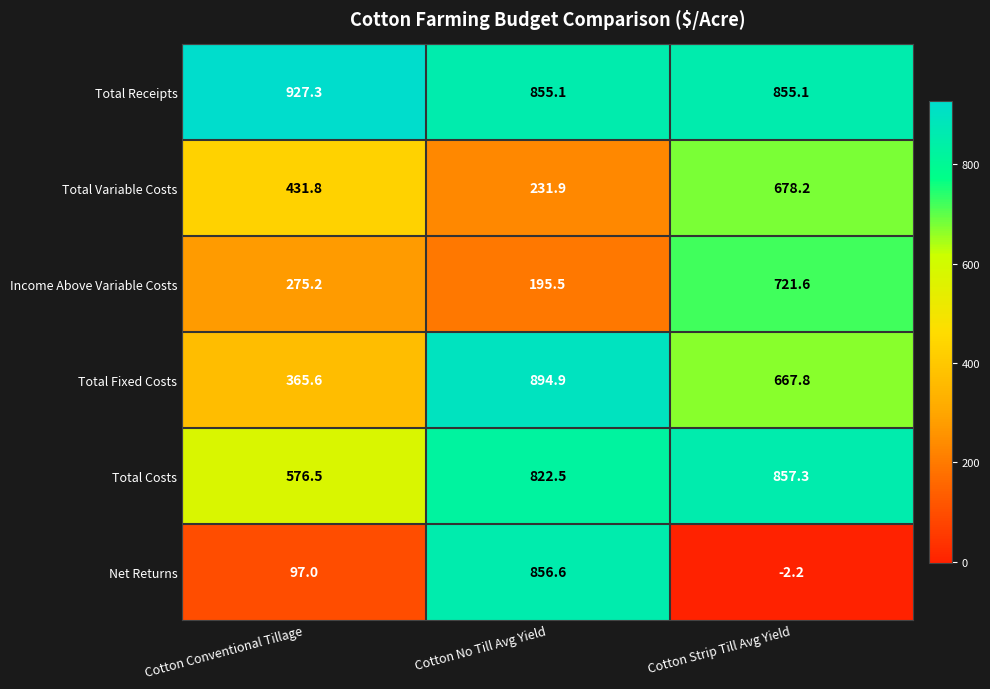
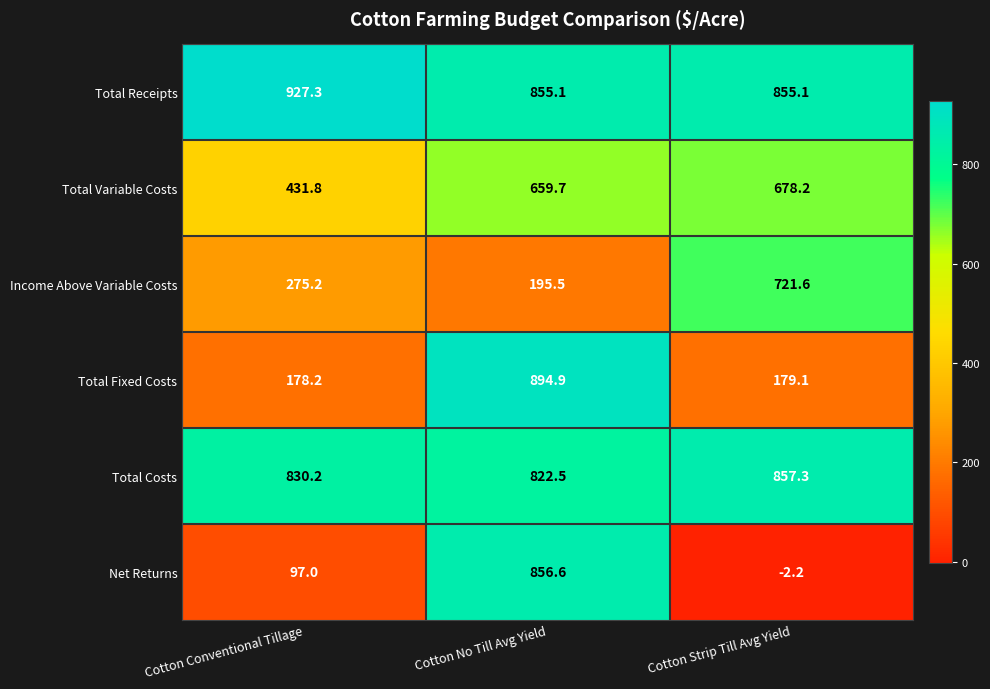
  {
    "Total Receipts": {
      "Cotton Conventional Tillage": 927.3,
      "Cotton No Till Avg Yield": 855.1,
      "Cotton Strip Till Avg Yield": 855.1
    },
    "Total Variable Costs": {
      "Cotton Conventional Tillage": 431.8,
-     "Cotton No Till Avg Yield": 231.9,
+     "Cotton No Till Avg Yield": 659.7,
      "Cotton Strip Till Avg Yield": 678.2
    },
    "Income Above Variable Costs": {
      "Cotton Conventional Tillage": 275.2,
      "Cotton No Till Avg Yield": 195.5,
      "Cotton Strip Till Avg Yield": 721.6
    },
    "Total Fixed Costs": {
-     "Cotton Conventional Tillage": 365.6,
+     "Cotton Conventional Tillage": 178.2,
      "Cotton No Till Avg Yield": 894.9,
-     "Cotton Strip Till Avg Yield": 667.8
+     "Cotton Strip Till Avg Yield": 179.1
    },
    "Total Costs": {
-     "Cotton Conventional Tillage": 576.5,
+     "Cotton Conventional Tillage": 830.2,
      "Cotton No Till Avg Yield": 822.5,
      "Cotton Strip Till Avg Yield": 857.3
    },
    "Net Returns": {
      "Cotton Conventional Tillage": 97.0,
      "Cotton No Till Avg Yield": 856.6,
      "Cotton Strip Till Avg Yield": -2.2
    }
  }
